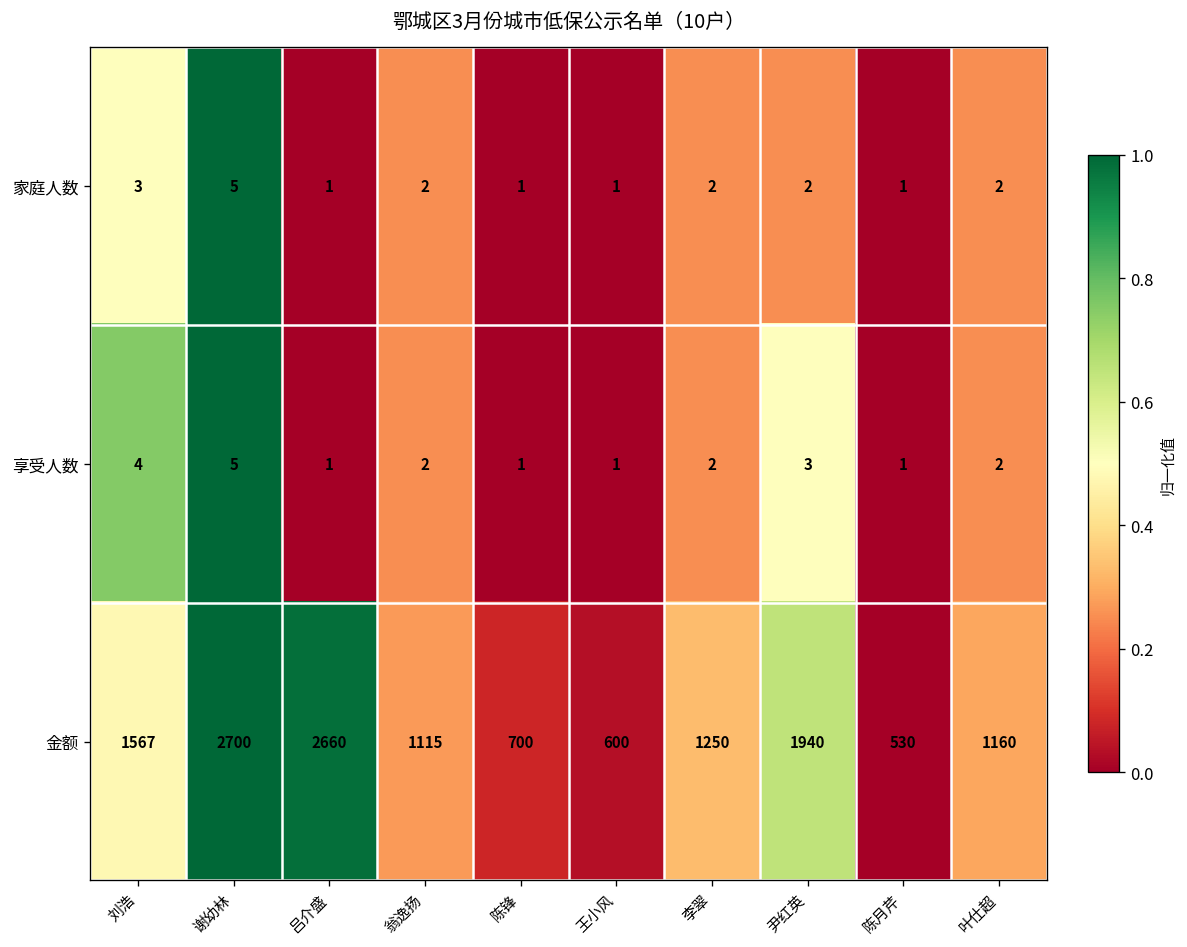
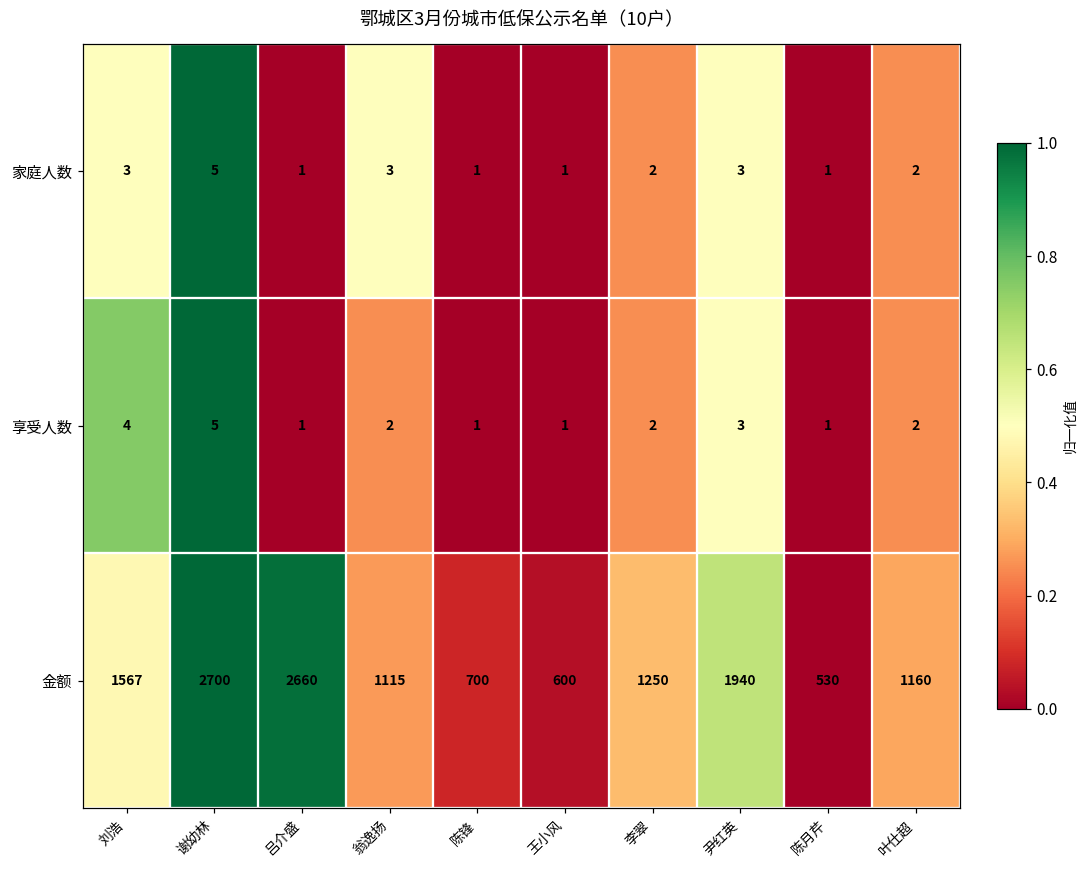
  {
    "家庭人数": {
      "刘浩": 3,
      "谢幼林": 5,
      "吕介盛": 1,
-     "翁逸扬": 2,
+     "翁逸扬": 3,
      "陈锋": 1,
      "王小风": 1,
      "李翠": 2,
-     "尹红英": 2,
+     "尹红英": 3,
      "陈月芹": 1,
      "叶仕超": 2
    },
    "享受人数": {
      "刘浩": 4,
      "谢幼林": 5,
      "吕介盛": 1,
      "翁逸扬": 2,
      "陈锋": 1,
      "王小风": 1,
      "李翠": 2,
      "尹红英": 3,
      "陈月芹": 1,
      "叶仕超": 2
    },
    "金额": {
      "刘浩": 1567,
      "谢幼林": 2700,
      "吕介盛": 2660,
      "翁逸扬": 1115,
      "陈锋": 700,
      "王小风": 600,
      "李翠": 1250,
      "尹红英": 1940,
      "陈月芹": 530,
      "叶仕超": 1160
    }
  }
